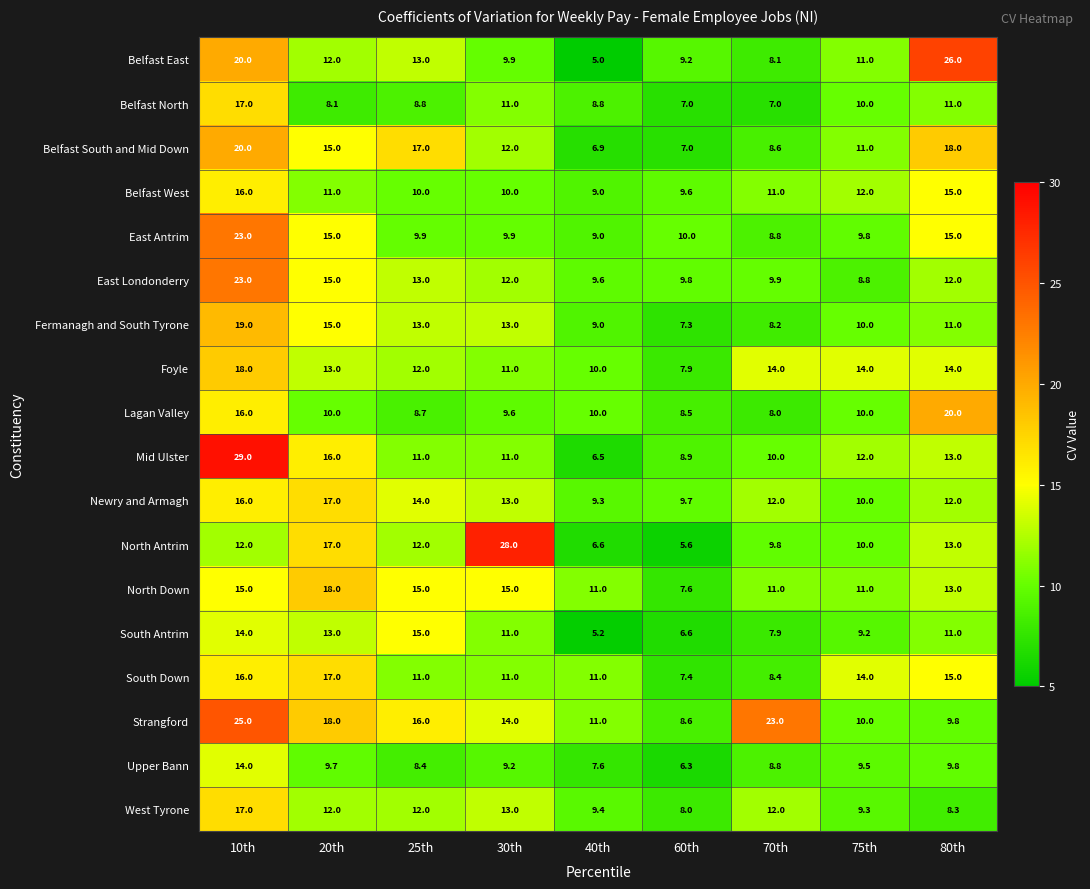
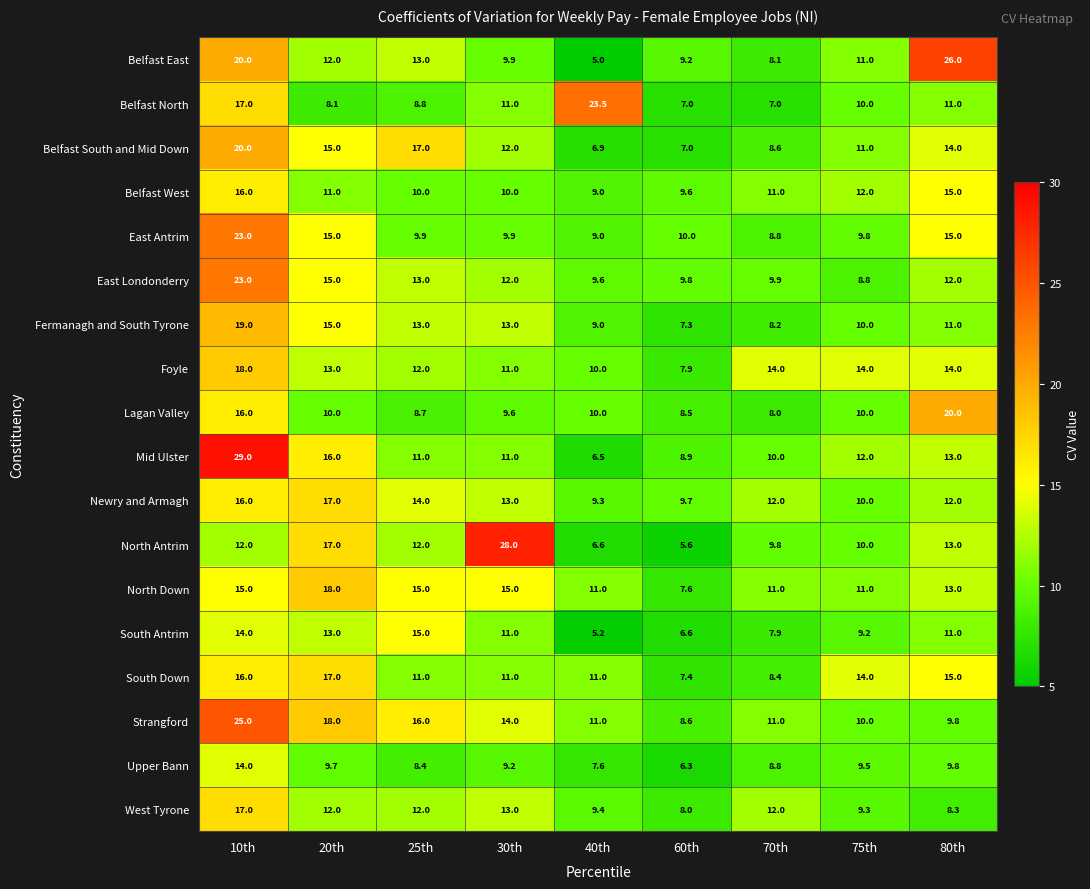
  {
    "Belfast East": {
      "10th": 20.0,
      "20th": 12.0,
      "25th": 13.0,
      "30th": 9.9,
      "40th": 5.0,
      "60th": 9.2,
      "70th": 8.1,
      "75th": 11.0,
      "80th": 26.0
    },
    "Belfast North": {
      "10th": 17.0,
      "20th": 8.1,
      "25th": 8.8,
      "30th": 11.0,
-     "40th": 8.8,
+     "40th": 23.5,
      "60th": 7.0,
      "70th": 7.0,
      "75th": 10.0,
      "80th": 11.0
    },
    "Belfast South and Mid Down": {
      "10th": 20.0,
      "20th": 15.0,
      "25th": 17.0,
      "30th": 12.0,
      "40th": 6.9,
      "60th": 7.0,
      "70th": 8.6,
      "75th": 11.0,
-     "80th": 18.0
+     "80th": 14.0
    },
    "Belfast West": {
      "10th": 16.0,
      "20th": 11.0,
      "25th": 10.0,
      "30th": 10.0,
      "40th": 9.0,
      "60th": 9.6,
      "70th": 11.0,
      "75th": 12.0,
      "80th": 15.0
    },
    "East Antrim": {
      "10th": 23.0,
      "20th": 15.0,
      "25th": 9.9,
      "30th": 9.9,
      "40th": 9.0,
      "60th": 10.0,
      "70th": 8.8,
      "75th": 9.8,
      "80th": 15.0
    },
    "East Londonderry": {
      "10th": 23.0,
      "20th": 15.0,
      "25th": 13.0,
      "30th": 12.0,
      "40th": 9.6,
      "60th": 9.8,
      "70th": 9.9,
      "75th": 8.8,
      "80th": 12.0
    },
    "Fermanagh and South Tyrone": {
      "10th": 19.0,
      "20th": 15.0,
      "25th": 13.0,
      "30th": 13.0,
      "40th": 9.0,
      "60th": 7.3,
      "70th": 8.2,
      "75th": 10.0,
      "80th": 11.0
    },
    "Foyle": {
      "10th": 18.0,
      "20th": 13.0,
      "25th": 12.0,
      "30th": 11.0,
      "40th": 10.0,
      "60th": 7.9,
      "70th": 14.0,
      "75th": 14.0,
      "80th": 14.0
    },
    "Lagan Valley": {
      "10th": 16.0,
      "20th": 10.0,
      "25th": 8.7,
      "30th": 9.6,
      "40th": 10.0,
      "60th": 8.5,
      "70th": 8.0,
      "75th": 10.0,
      "80th": 20.0
    },
    "Mid Ulster": {
      "10th": 29.0,
      "20th": 16.0,
      "25th": 11.0,
      "30th": 11.0,
      "40th": 6.5,
      "60th": 8.9,
      "70th": 10.0,
      "75th": 12.0,
      "80th": 13.0
    },
    "Newry and Armagh": {
      "10th": 16.0,
      "20th": 17.0,
      "25th": 14.0,
      "30th": 13.0,
      "40th": 9.3,
      "60th": 9.7,
      "70th": 12.0,
      "75th": 10.0,
      "80th": 12.0
    },
    "North Antrim": {
      "10th": 12.0,
      "20th": 17.0,
      "25th": 12.0,
      "30th": 28.0,
      "40th": 6.6,
      "60th": 5.6,
      "70th": 9.8,
      "75th": 10.0,
      "80th": 13.0
    },
    "North Down": {
      "10th": 15.0,
      "20th": 18.0,
      "25th": 15.0,
      "30th": 15.0,
      "40th": 11.0,
      "60th": 7.6,
      "70th": 11.0,
      "75th": 11.0,
      "80th": 13.0
    },
    "South Antrim": {
      "10th": 14.0,
      "20th": 13.0,
      "25th": 15.0,
      "30th": 11.0,
      "40th": 5.2,
      "60th": 6.6,
      "70th": 7.9,
      "75th": 9.2,
      "80th": 11.0
    },
    "South Down": {
      "10th": 16.0,
      "20th": 17.0,
      "25th": 11.0,
      "30th": 11.0,
      "40th": 11.0,
      "60th": 7.4,
      "70th": 8.4,
      "75th": 14.0,
      "80th": 15.0
    },
    "Strangford": {
      "10th": 25.0,
      "20th": 18.0,
      "25th": 16.0,
      "30th": 14.0,
      "40th": 11.0,
      "60th": 8.6,
-     "70th": 23.0,
+     "70th": 11.0,
      "75th": 10.0,
      "80th": 9.8
    },
    "Upper Bann": {
      "10th": 14.0,
      "20th": 9.7,
      "25th": 8.4,
      "30th": 9.2,
      "40th": 7.6,
      "60th": 6.3,
      "70th": 8.8,
      "75th": 9.5,
      "80th": 9.8
    },
    "West Tyrone": {
      "10th": 17.0,
      "20th": 12.0,
      "25th": 12.0,
      "30th": 13.0,
      "40th": 9.4,
      "60th": 8.0,
      "70th": 12.0,
      "75th": 9.3,
      "80th": 8.3
    }
  }
